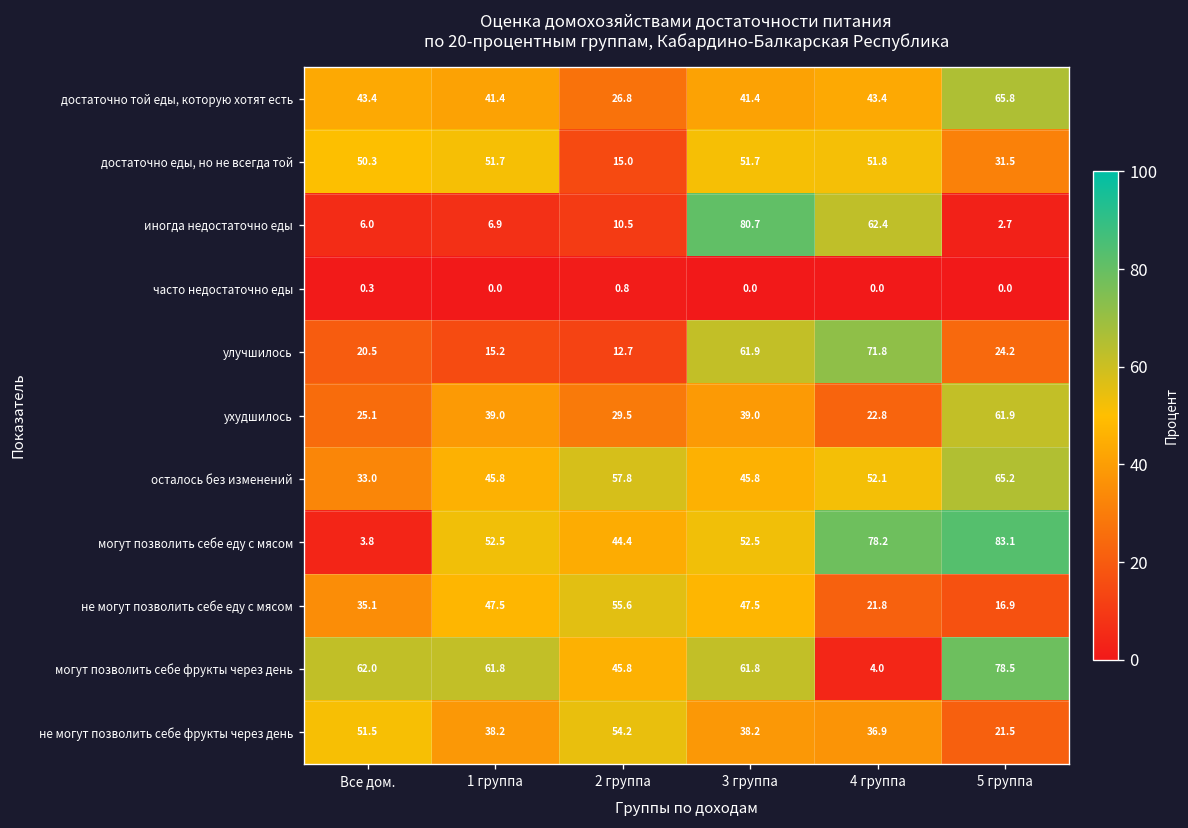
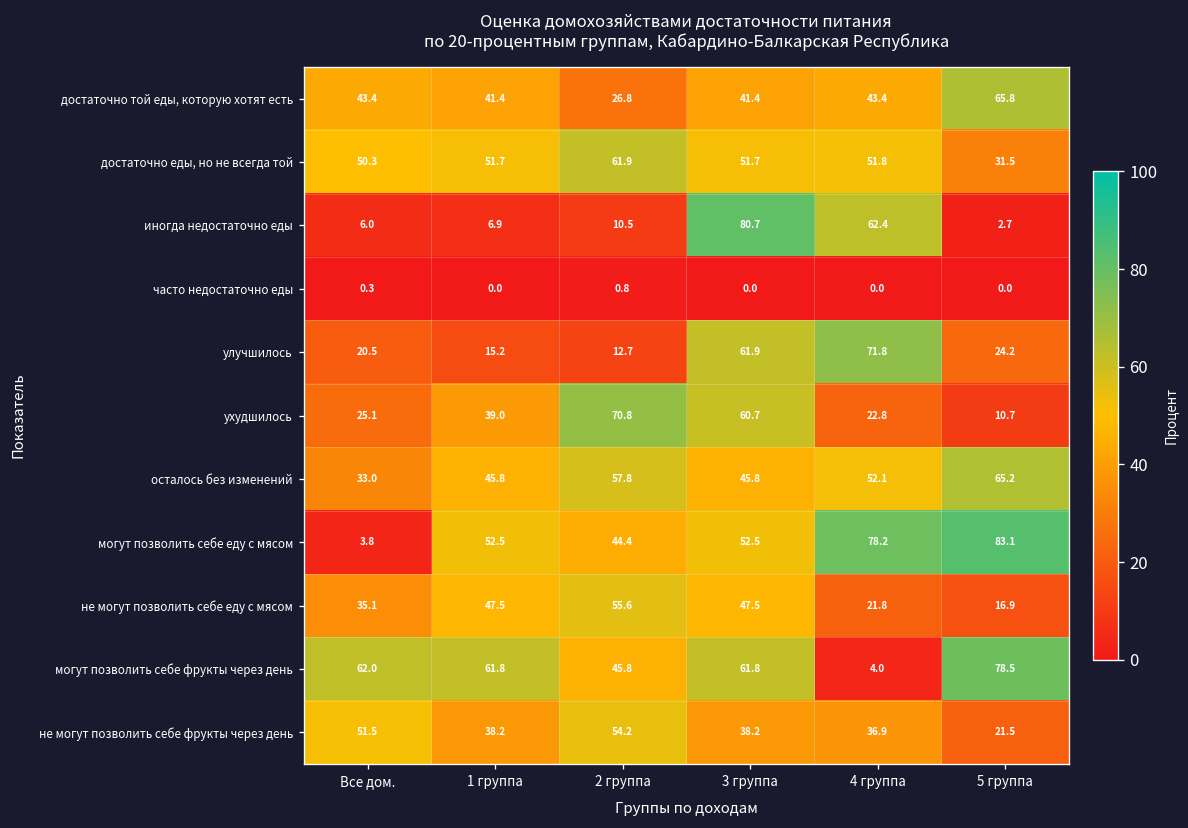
  {
    "достаточно той еды, которую хотят есть": {
      "Все дом.": 43.4,
      "1 группа": 41.4,
      "2 группа": 26.8,
      "3 группа": 41.4,
      "4 группа": 43.4,
      "5 группа": 65.8
    },
    "достаточно еды, но не всегда той": {
      "Все дом.": 50.3,
      "1 группа": 51.7,
-     "2 группа": 15.0,
+     "2 группа": 61.9,
      "3 группа": 51.7,
      "4 группа": 51.8,
      "5 группа": 31.5
    },
    "иногда недостаточно еды": {
      "Все дом.": 6.0,
      "1 группа": 6.9,
      "2 группа": 10.5,
      "3 группа": 80.7,
      "4 группа": 62.4,
      "5 группа": 2.7
    },
    "часто недостаточно еды": {
      "Все дом.": 0.3,
      "1 группа": 0.0,
      "2 группа": 0.8,
      "3 группа": 0.0,
      "4 группа": 0.0,
      "5 группа": 0.0
    },
    "улучшилось": {
      "Все дом.": 20.5,
      "1 группа": 15.2,
      "2 группа": 12.7,
      "3 группа": 61.9,
      "4 группа": 71.8,
      "5 группа": 24.2
    },
    "ухудшилось": {
      "Все дом.": 25.1,
      "1 группа": 39.0,
-     "2 группа": 29.5,
-     "3 группа": 39.0,
+     "2 группа": 70.8,
+     "3 группа": 60.7,
      "4 группа": 22.8,
-     "5 группа": 61.9
+     "5 группа": 10.7
    },
    "осталось без изменений": {
      "Все дом.": 33.0,
      "1 группа": 45.8,
      "2 группа": 57.8,
      "3 группа": 45.8,
      "4 группа": 52.1,
      "5 группа": 65.2
    },
    "могут позволить себе еду с мясом": {
      "Все дом.": 3.8,
      "1 группа": 52.5,
      "2 группа": 44.4,
      "3 группа": 52.5,
      "4 группа": 78.2,
      "5 группа": 83.1
    },
    "не могут позволить себе еду с мясом": {
      "Все дом.": 35.1,
      "1 группа": 47.5,
      "2 группа": 55.6,
      "3 группа": 47.5,
      "4 группа": 21.8,
      "5 группа": 16.9
    },
    "могут позволить себе фрукты через день": {
      "Все дом.": 62.0,
      "1 группа": 61.8,
      "2 группа": 45.8,
      "3 группа": 61.8,
      "4 группа": 4.0,
      "5 группа": 78.5
    },
    "не могут позволить себе фрукты через день": {
      "Все дом.": 51.5,
      "1 группа": 38.2,
      "2 группа": 54.2,
      "3 группа": 38.2,
      "4 группа": 36.9,
      "5 группа": 21.5
    }
  }
